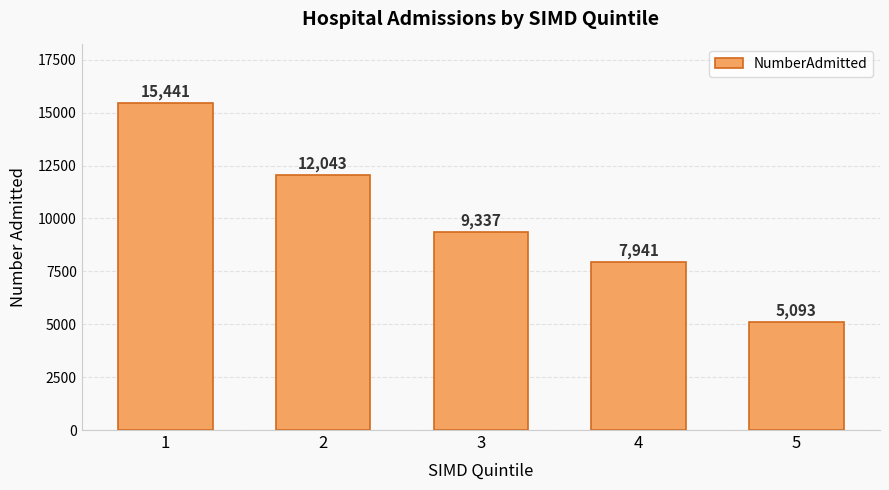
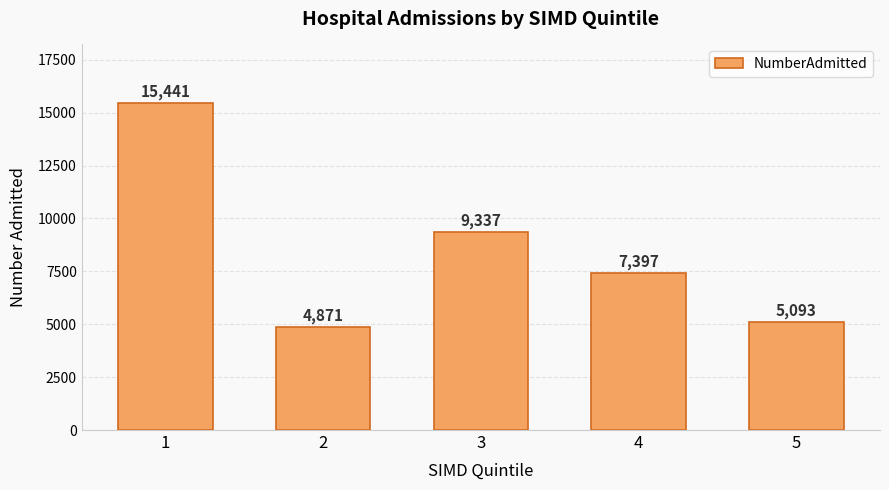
  {
    "1": "15,441",
-   "2": "12,043",
+   "2": "4,871",
    "3": "9,337",
-   "4": "7,941",
+   "4": "7,397",
    "5": "5,093"
  }
